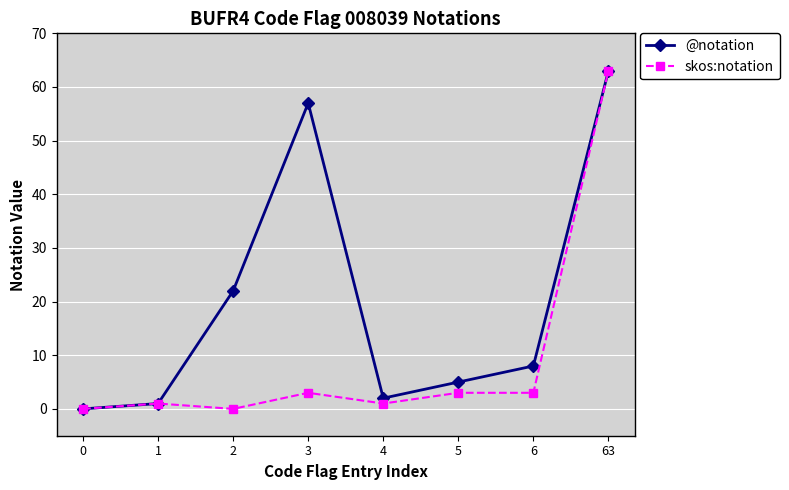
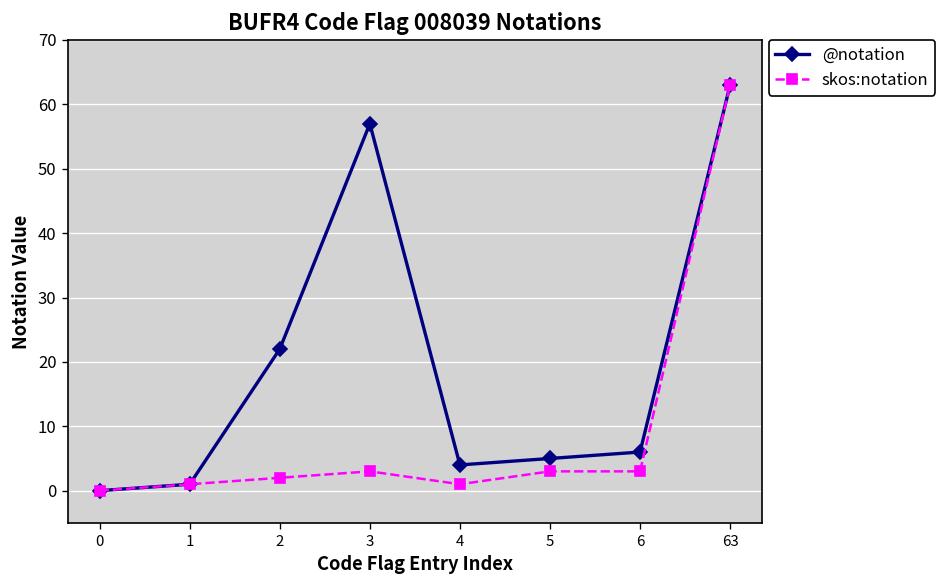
  {
    "@notation": {
      "2": 22,
      "3": 57,
-     "4": 2,
+     "4": 4,
      "5": 5,
-     "6": 8
+     "6": 6
    },
    "skos:notation": {
-     "2": 0,
+     "2": 2,
      "3": 3,
      "4": 1,
      "5": 3,
      "6": 3
    }
  }
